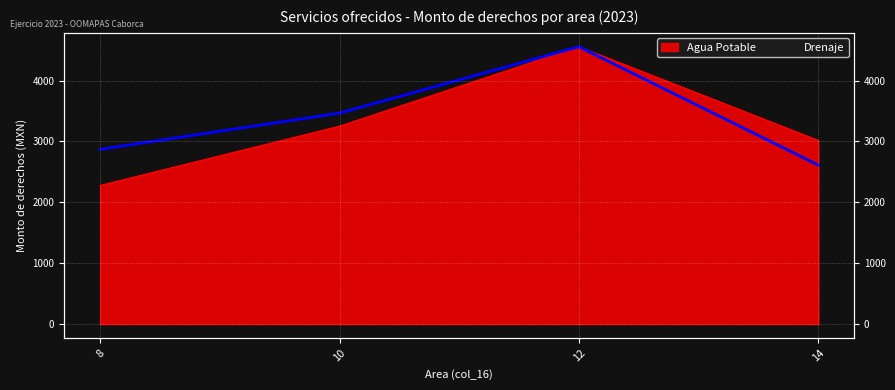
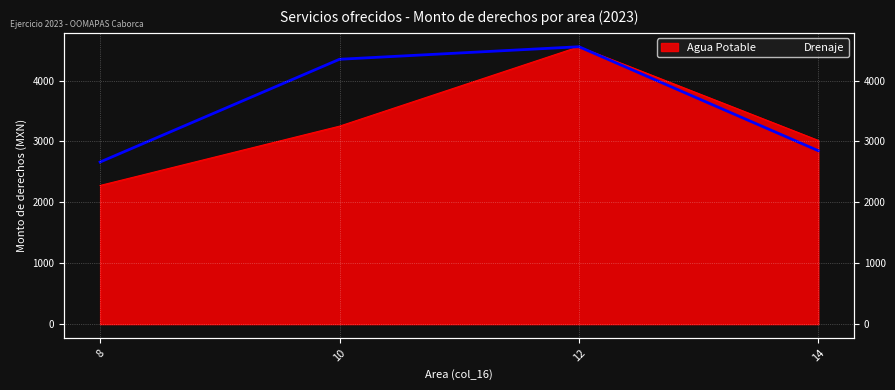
  {
    "Agua Potable": {
      "8": 2300,
      "10": 3300,
      "14": 3000
    },
    "Drenaje": {
-     "8": 2900,
-     "10": 3500,
-     "14": 2600
+     "8": 2700,
+     "10": 4300,
+     "14": 2800
    }
  }
